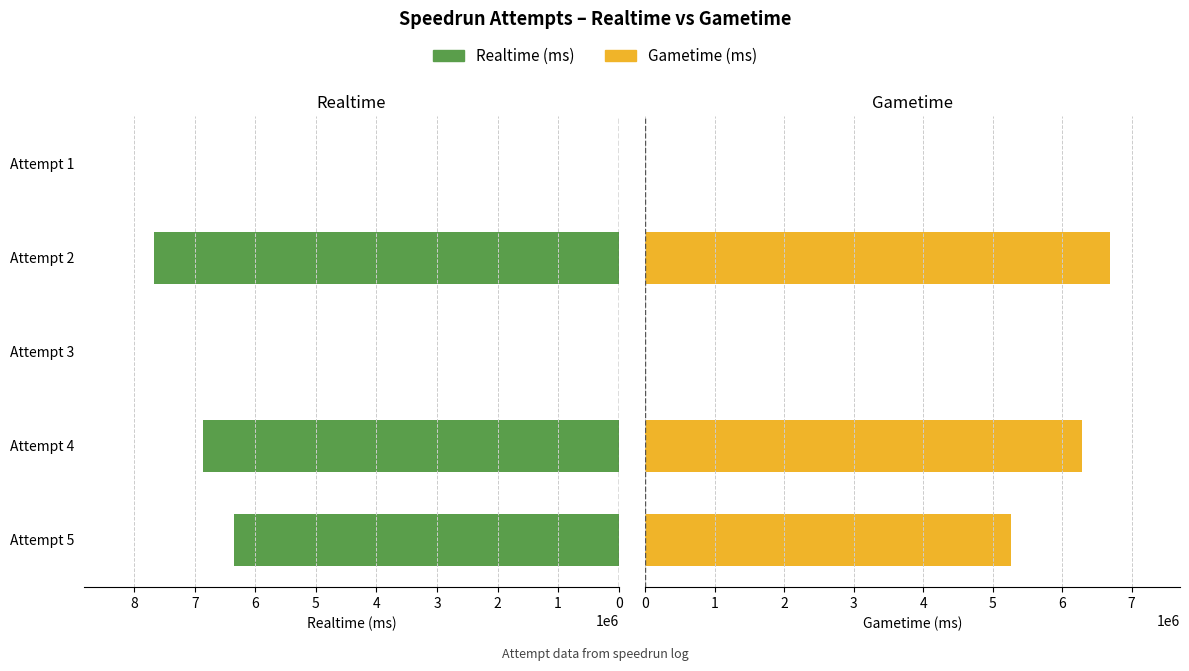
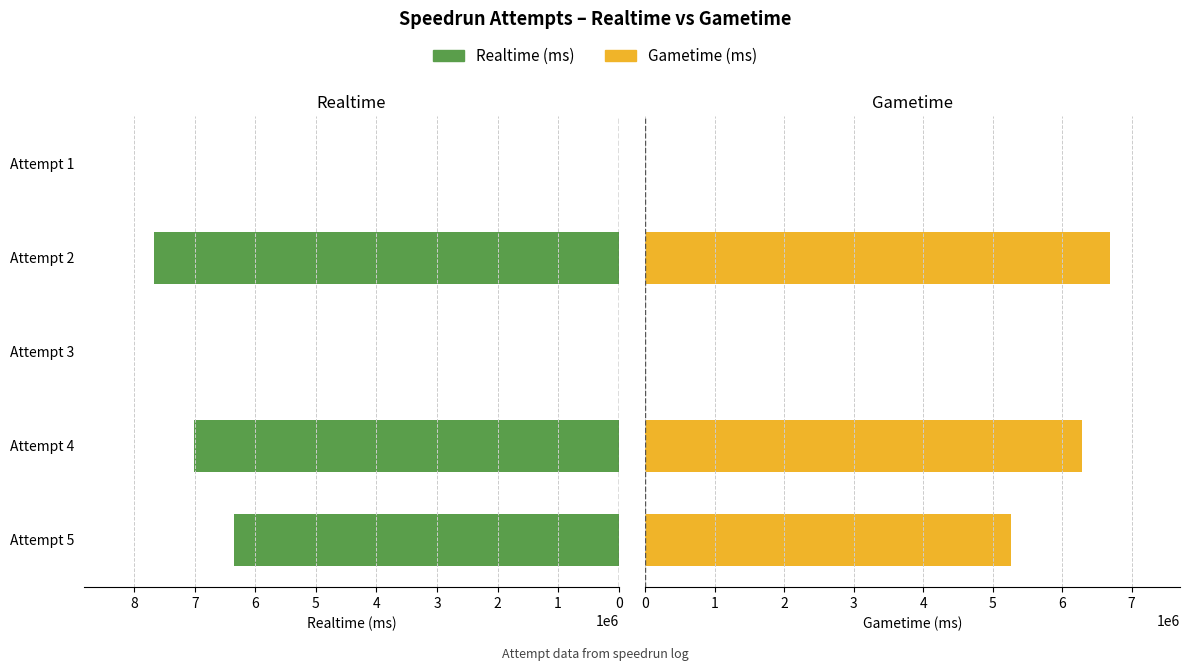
  {
    "Realtime": {
      "Attempt 1": 0,
      "Attempt 2": 7700000,
      "Attempt 3": 0,
-     "Attempt 4": 6900000,
+     "Attempt 4": 7000000,
      "Attempt 5": 6300000
    }
  }
